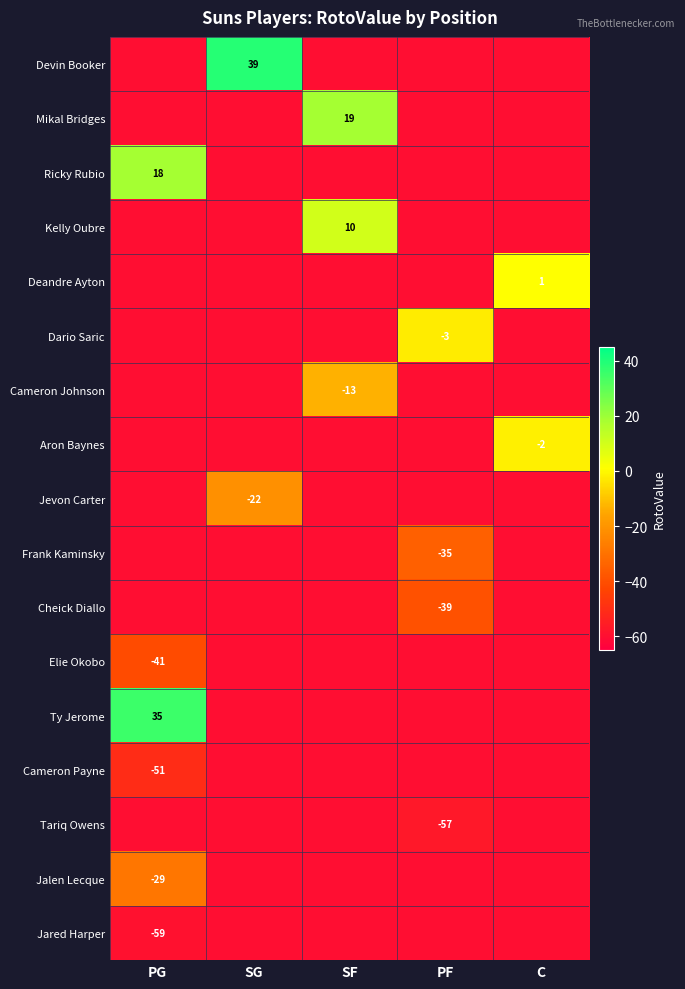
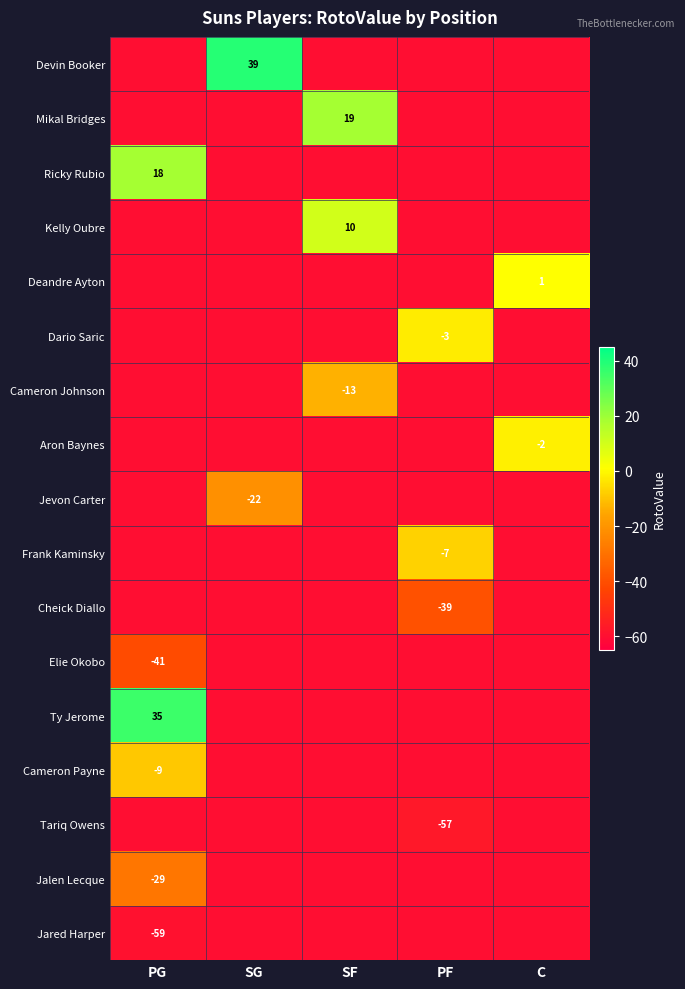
  {
    "Devin Booker": {
      "SG": 39
    },
    "Mikal Bridges": {
      "SF": 19
    },
    "Ricky Rubio": {
      "PG": 18
    },
    "Kelly Oubre": {
      "SF": 10
    },
    "Deandre Ayton": {
      "C": 1
    },
    "Dario Saric": {
      "PF": -3
    },
    "Cameron Johnson": {
      "SF": -13
    },
    "Aron Baynes": {
      "C": -2
    },
    "Jevon Carter": {
      "SG": -22
    },
    "Frank Kaminsky": {
-     "PF": -35
+     "PF": -7
    },
    "Cheick Diallo": {
      "PF": -39
    },
    "Elie Okobo": {
      "PG": -41
    },
    "Ty Jerome": {
      "PG": 35
    },
    "Cameron Payne": {
-     "PG": -51
+     "PG": -9
    },
    "Tariq Owens": {
      "PF": -57
    },
    "Jalen Lecque": {
      "PG": -29
    },
    "Jared Harper": {
      "PG": -59
    }
  }
